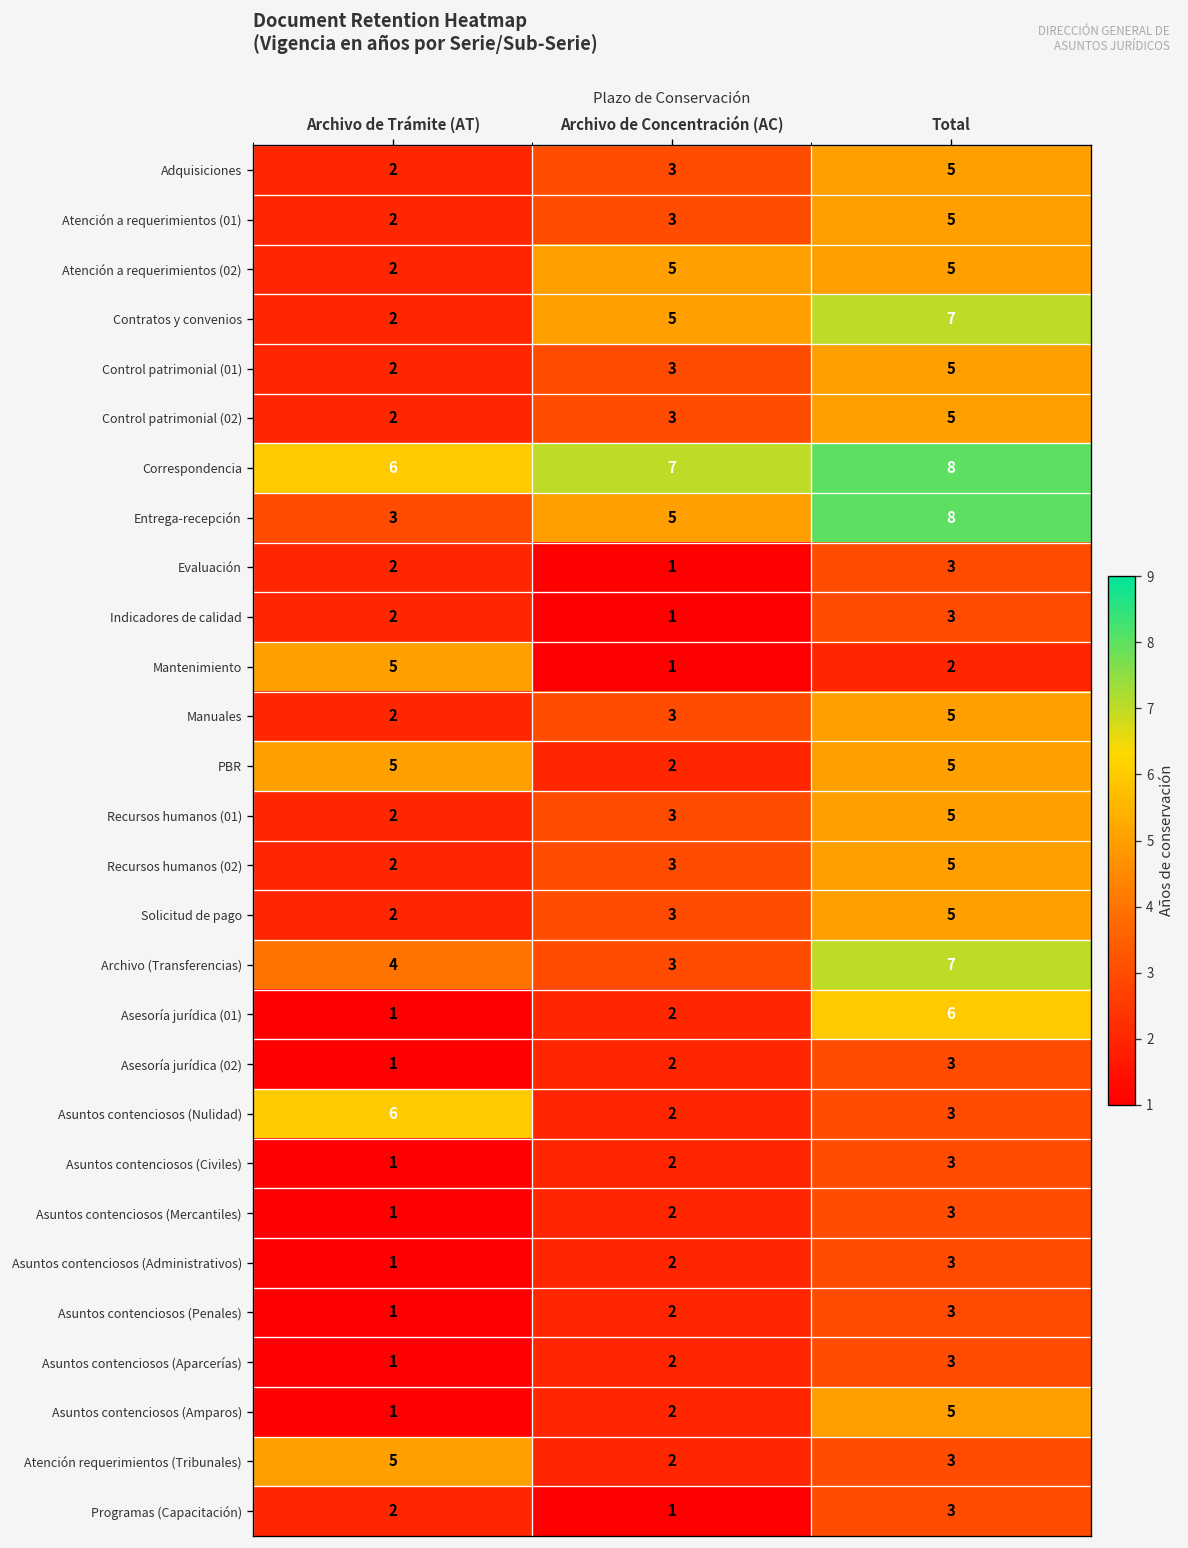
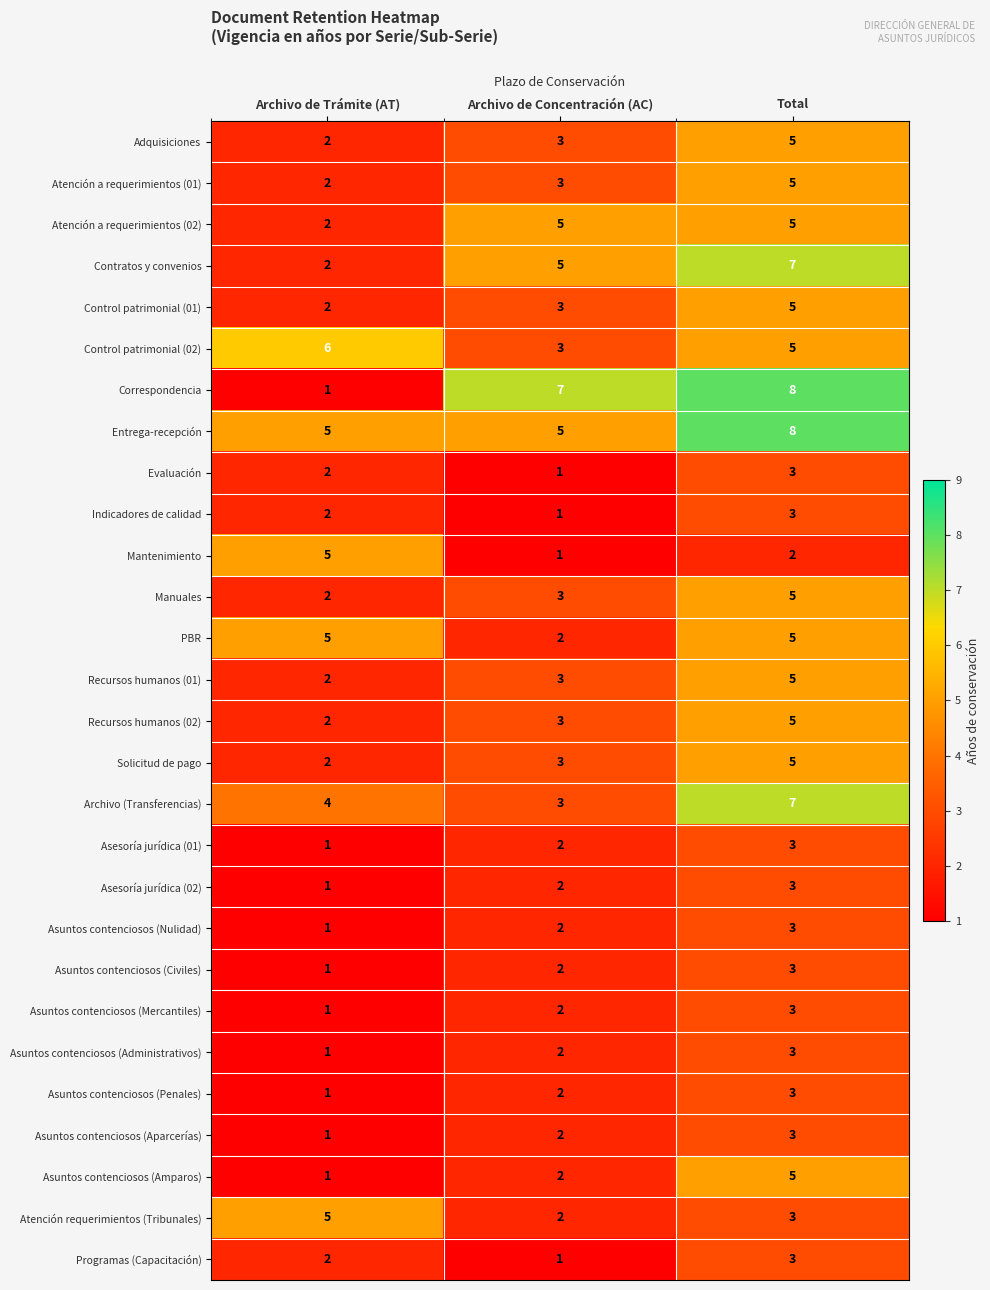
  {
    "Adquisiciones": {
      "Archivo de Trámite (AT)": 2,
      "Archivo de Concentración (AC)": 3,
      "Total": 5
    },
    "Atención a requerimientos (01)": {
      "Archivo de Trámite (AT)": 2,
      "Archivo de Concentración (AC)": 3,
      "Total": 5
    },
    "Atención a requerimientos (02)": {
      "Archivo de Trámite (AT)": 2,
      "Archivo de Concentración (AC)": 5,
      "Total": 5
    },
    "Contratos y convenios": {
      "Archivo de Trámite (AT)": 2,
      "Archivo de Concentración (AC)": 5,
      "Total": 7
    },
    "Control patrimonial (01)": {
      "Archivo de Trámite (AT)": 2,
      "Archivo de Concentración (AC)": 3,
      "Total": 5
    },
    "Control patrimonial (02)": {
-     "Archivo de Trámite (AT)": 2,
+     "Archivo de Trámite (AT)": 6,
      "Archivo de Concentración (AC)": 3,
      "Total": 5
    },
    "Correspondencia": {
-     "Archivo de Trámite (AT)": 6,
+     "Archivo de Trámite (AT)": 1,
      "Archivo de Concentración (AC)": 7,
      "Total": 8
    },
    "Entrega-recepción": {
-     "Archivo de Trámite (AT)": 3,
+     "Archivo de Trámite (AT)": 5,
      "Archivo de Concentración (AC)": 5,
      "Total": 8
    },
    "Evaluación": {
      "Archivo de Trámite (AT)": 2,
      "Archivo de Concentración (AC)": 1,
      "Total": 3
    },
    "Indicadores de calidad": {
      "Archivo de Trámite (AT)": 2,
      "Archivo de Concentración (AC)": 1,
      "Total": 3
    },
    "Mantenimiento": {
      "Archivo de Trámite (AT)": 5,
      "Archivo de Concentración (AC)": 1,
      "Total": 2
    },
    "Manuales": {
      "Archivo de Trámite (AT)": 2,
      "Archivo de Concentración (AC)": 3,
      "Total": 5
    },
    "PBR": {
      "Archivo de Trámite (AT)": 5,
      "Archivo de Concentración (AC)": 2,
      "Total": 5
    },
    "Recursos humanos (01)": {
      "Archivo de Trámite (AT)": 2,
      "Archivo de Concentración (AC)": 3,
      "Total": 5
    },
    "Recursos humanos (02)": {
      "Archivo de Trámite (AT)": 2,
      "Archivo de Concentración (AC)": 3,
      "Total": 5
    },
    "Solicitud de pago": {
      "Archivo de Trámite (AT)": 2,
      "Archivo de Concentración (AC)": 3,
      "Total": 5
    },
    "Archivo (Transferencias)": {
      "Archivo de Trámite (AT)": 4,
      "Archivo de Concentración (AC)": 3,
      "Total": 7
    },
    "Asesoría jurídica (01)": {
      "Archivo de Trámite (AT)": 1,
      "Archivo de Concentración (AC)": 2,
-     "Total": 6
+     "Total": 3
    },
    "Asesoría jurídica (02)": {
      "Archivo de Trámite (AT)": 1,
      "Archivo de Concentración (AC)": 2,
      "Total": 3
    },
    "Asuntos contenciosos (Nulidad)": {
-     "Archivo de Trámite (AT)": 6,
+     "Archivo de Trámite (AT)": 1,
      "Archivo de Concentración (AC)": 2,
      "Total": 3
    },
    "Asuntos contenciosos (Civiles)": {
      "Archivo de Trámite (AT)": 1,
      "Archivo de Concentración (AC)": 2,
      "Total": 3
    },
    "Asuntos contenciosos (Mercantiles)": {
      "Archivo de Trámite (AT)": 1,
      "Archivo de Concentración (AC)": 2,
      "Total": 3
    },
    "Asuntos contenciosos (Administrativos)": {
      "Archivo de Trámite (AT)": 1,
      "Archivo de Concentración (AC)": 2,
      "Total": 3
    },
    "Asuntos contenciosos (Penales)": {
      "Archivo de Trámite (AT)": 1,
      "Archivo de Concentración (AC)": 2,
      "Total": 3
    },
    "Asuntos contenciosos (Aparcerías)": {
      "Archivo de Trámite (AT)": 1,
      "Archivo de Concentración (AC)": 2,
      "Total": 3
    },
    "Asuntos contenciosos (Amparos)": {
      "Archivo de Trámite (AT)": 1,
      "Archivo de Concentración (AC)": 2,
      "Total": 5
    },
    "Atención requerimientos (Tribunales)": {
      "Archivo de Trámite (AT)": 5,
      "Archivo de Concentración (AC)": 2,
      "Total": 3
    },
    "Programas (Capacitación)": {
      "Archivo de Trámite (AT)": 2,
      "Archivo de Concentración (AC)": 1,
      "Total": 3
    }
  }
